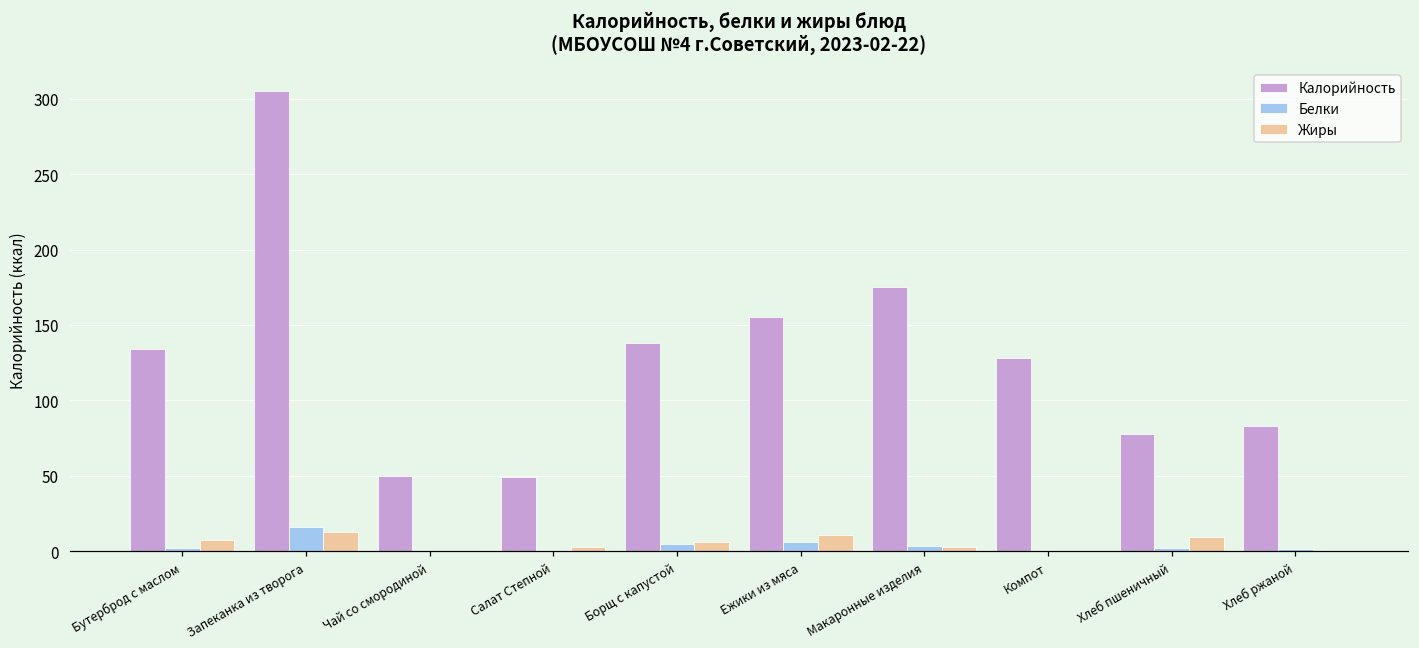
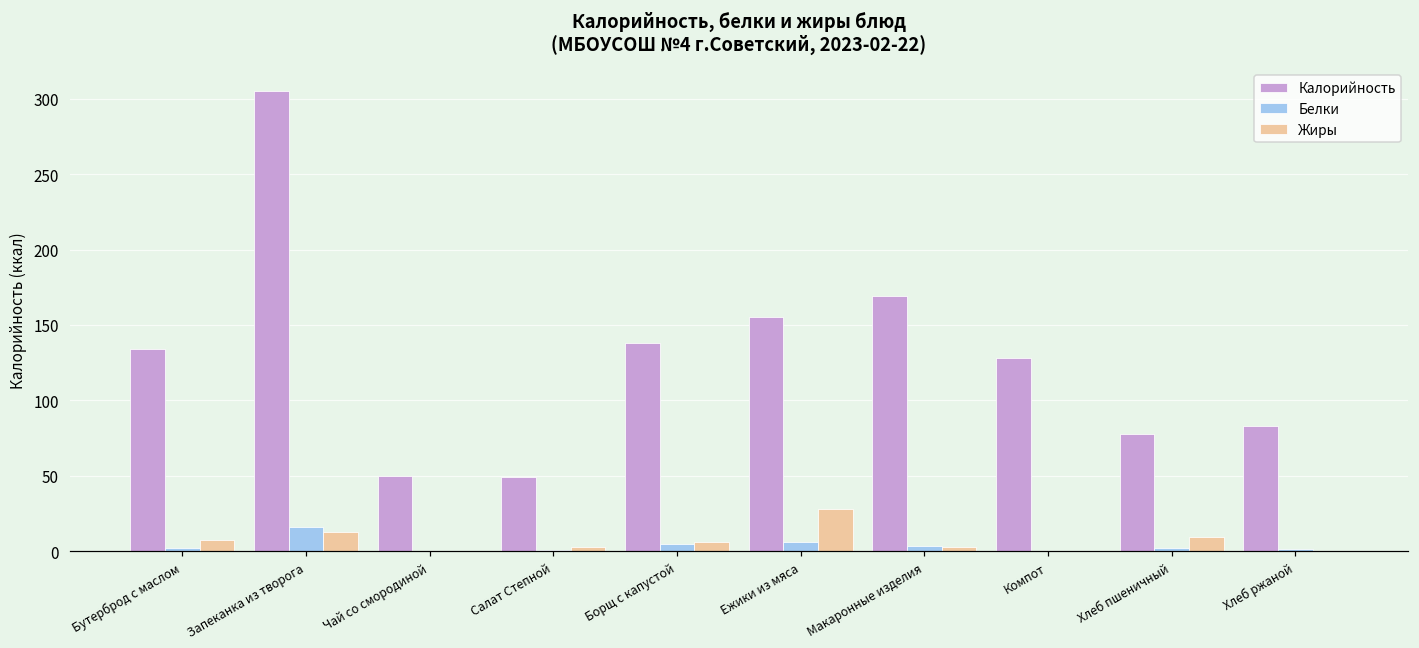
  {
    "Калорийность": {
      "Бутерброд с маслом": 134,
      "Запеканка из творога": 305,
      "Чай со смородиной": 50,
      "Салат Степной": 49,
      "Борщ с капустой": 138,
      "Ежики из мяса": 155,
-     "Макаронные изделия": 175,
+     "Макаронные изделия": 169,
      "Компот": 128,
      "Хлеб пшеничный": 78,
      "Хлеб ржаной": 83
    },
    "Белки": {
      "Бутерброд с маслом": 2,
      "Запеканка из творога": 16,
      "Борщ с капустой": 5,
      "Ежики из мяса": 6,
      "Макаронные изделия": 3,
      "Хлеб пшеничный": 2
    },
    "Жиры": {
      "Бутерброд с маслом": 7,
      "Запеканка из творога": 13,
      "Чай со смородиной": 0,
      "Салат Степной": 3,
      "Борщ с капустой": 6,
-     "Ежики из мяса": 11,
+     "Ежики из мяса": 28,
      "Макаронные изделия": 3,
      "Компот": 0,
      "Хлеб пшеничный": 9
    }
  }
